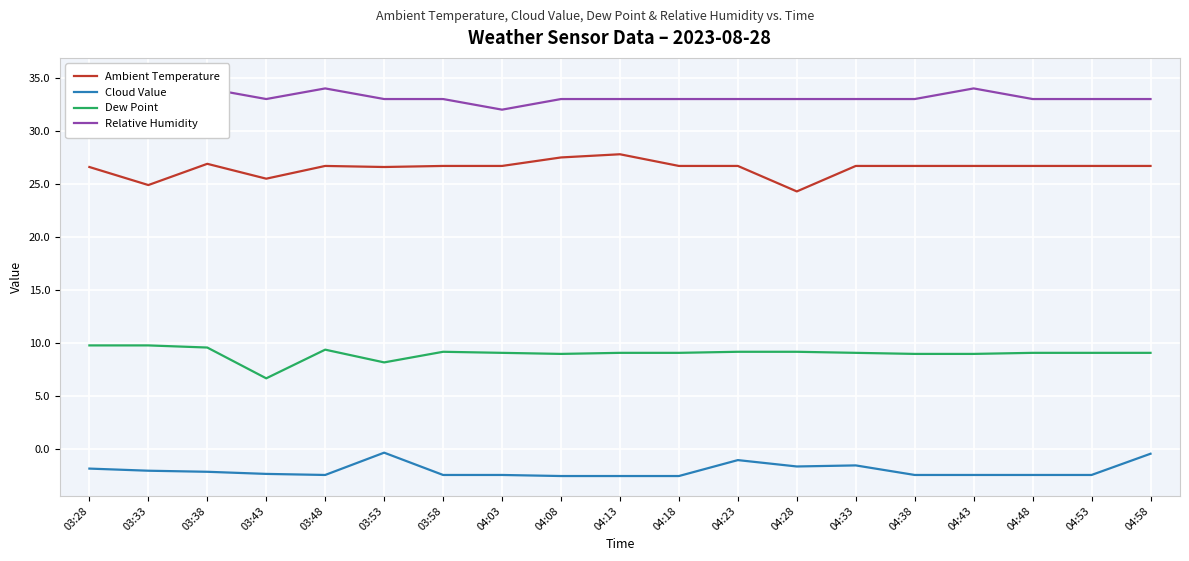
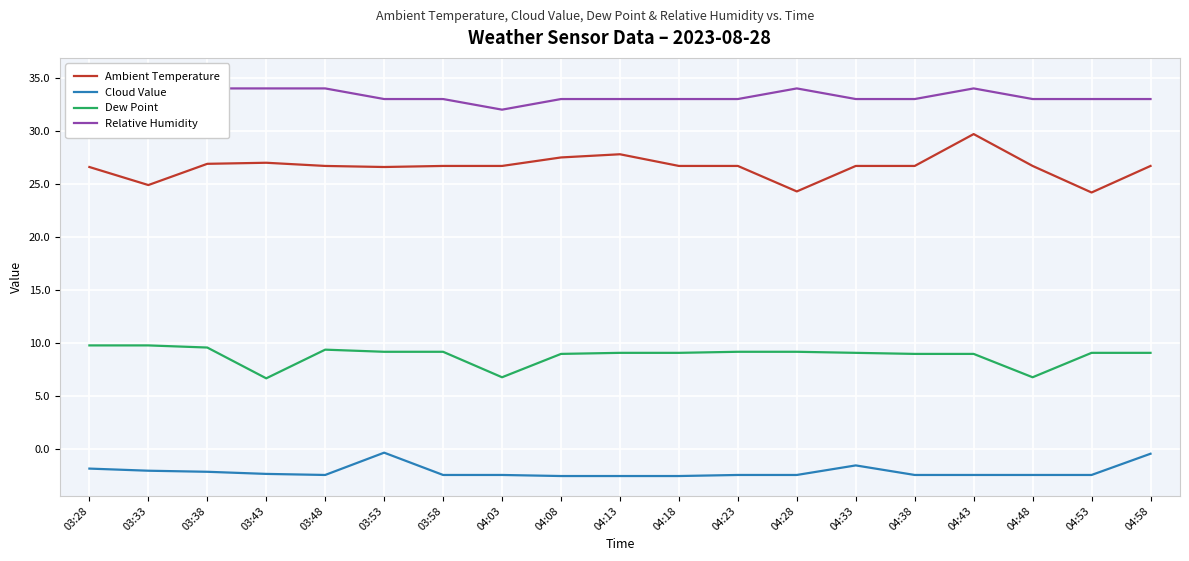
  {
    "Ambient Temperature": {
      "03:28": 26.6,
      "03:33": 24.9,
      "03:38": 26.9,
-     "03:43": 25.5,
+     "03:43": 27.0,
      "03:48": 26.7,
      "03:53": 26.6,
      "03:58": 26.7,
      "04:03": 26.7,
      "04:08": 27.5,
      "04:13": 27.8,
      "04:18": 26.7,
      "04:23": 26.7,
      "04:28": 24.3,
      "04:33": 26.7,
      "04:38": 26.7,
-     "04:43": 26.7,
+     "04:43": 29.7,
      "04:48": 26.7,
-     "04:53": 26.7,
+     "04:53": 24.2,
      "04:58": 26.7
    },
    "Cloud Value": {
      "03:28": -1.8,
      "03:33": -2.0,
      "03:38": -2.1,
      "03:43": -2.3,
      "03:48": -2.4,
      "03:53": -0.3,
      "03:58": -2.4,
      "04:03": -2.4,
      "04:08": -2.5,
      "04:13": -2.5,
      "04:18": -2.5,
-     "04:23": -1.0,
-     "04:28": -1.6,
+     "04:23": -2.4,
+     "04:28": -2.4,
      "04:33": -1.5,
      "04:38": -2.4,
      "04:43": -2.4,
      "04:48": -2.4,
      "04:53": -2.4,
      "04:58": -0.4
    },
    "Dew Point": {
      "03:28": 9.8,
      "03:33": 9.8,
      "03:38": 9.6,
      "03:43": 6.7,
      "03:48": 9.4,
-     "03:53": 8.2,
+     "03:53": 9.2,
      "03:58": 9.2,
-     "04:03": 9.1,
+     "04:03": 6.8,
      "04:08": 9.0,
      "04:13": 9.1,
      "04:18": 9.1,
      "04:23": 9.2,
      "04:28": 9.2,
      "04:33": 9.1,
      "04:38": 9.0,
      "04:43": 9.0,
-     "04:48": 9.1,
+     "04:48": 6.8,
      "04:53": 9.1,
      "04:58": 9.1
    },
    "Relative Humidity": {
-     "03:43": 33,
+     "03:43": 34,
      "03:48": 34,
      "03:53": 33,
      "03:58": 33,
      "04:03": 32,
      "04:08": 33,
      "04:13": 33,
      "04:18": 33,
      "04:23": 33,
-     "04:28": 33,
+     "04:28": 34,
      "04:33": 33,
      "04:38": 33,
      "04:43": 34,
      "04:48": 33,
      "04:53": 33,
      "04:58": 33
    }
  }
